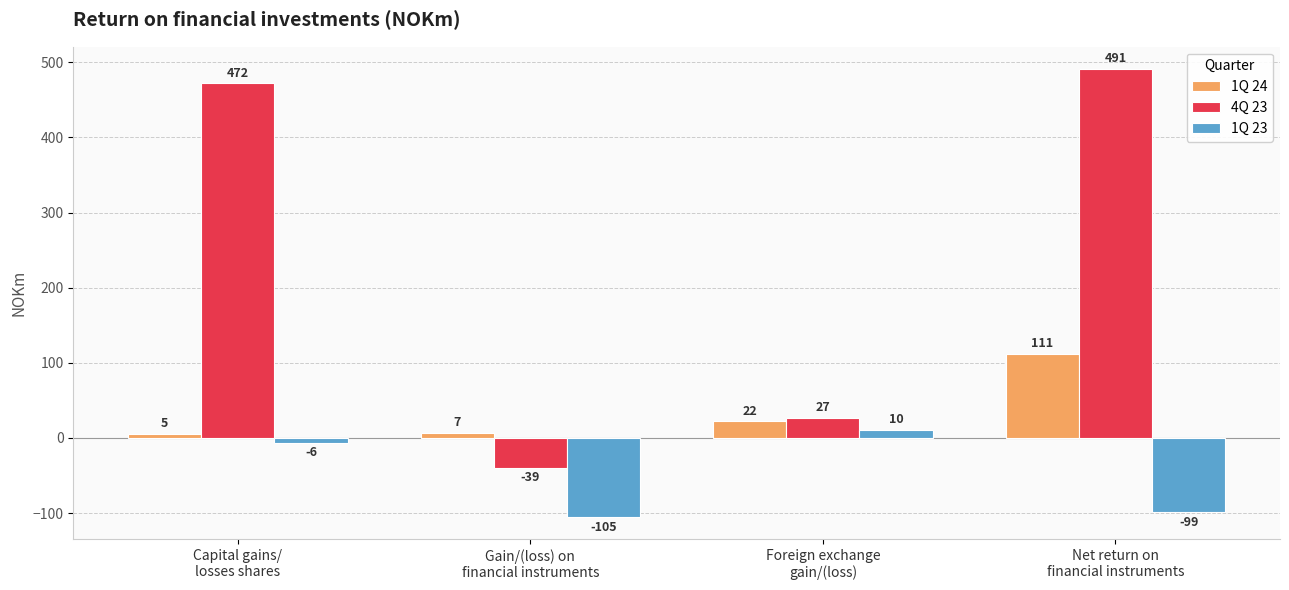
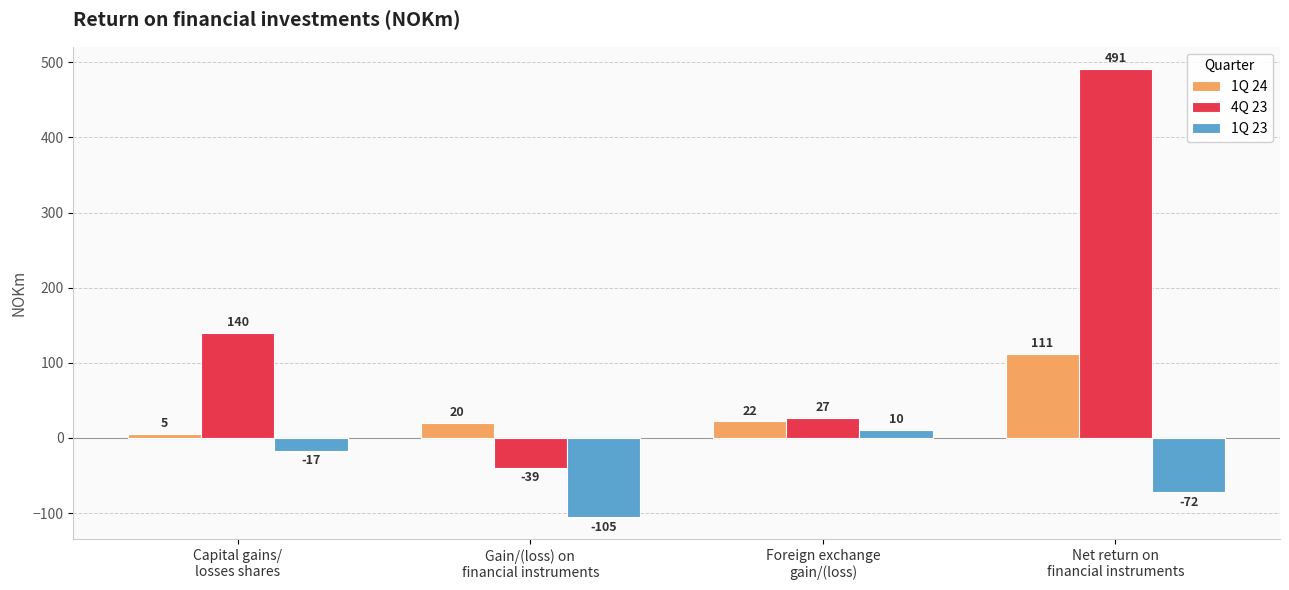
  {
    "1Q 24": {
      "Capital gains/ losses shares": 5,
-     "Gain/(loss) on financial instruments": 7,
+     "Gain/(loss) on financial instruments": 20,
      "Foreign exchange gain/(loss)": 22,
      "Net return on financial instruments": 111
    },
    "4Q 23": {
-     "Capital gains/ losses shares": 472,
+     "Capital gains/ losses shares": 140,
      "Foreign exchange gain/(loss)": 27,
      "Net return on financial instruments": 491
    },
    "1Q 23": {
-     "Capital gains/ losses shares": -6,
+     "Capital gains/ losses shares": -17,
      "Gain/(loss) on financial instruments": -105,
-     "Net return on financial instruments": -99
+     "Net return on financial instruments": -72
    }
  }
